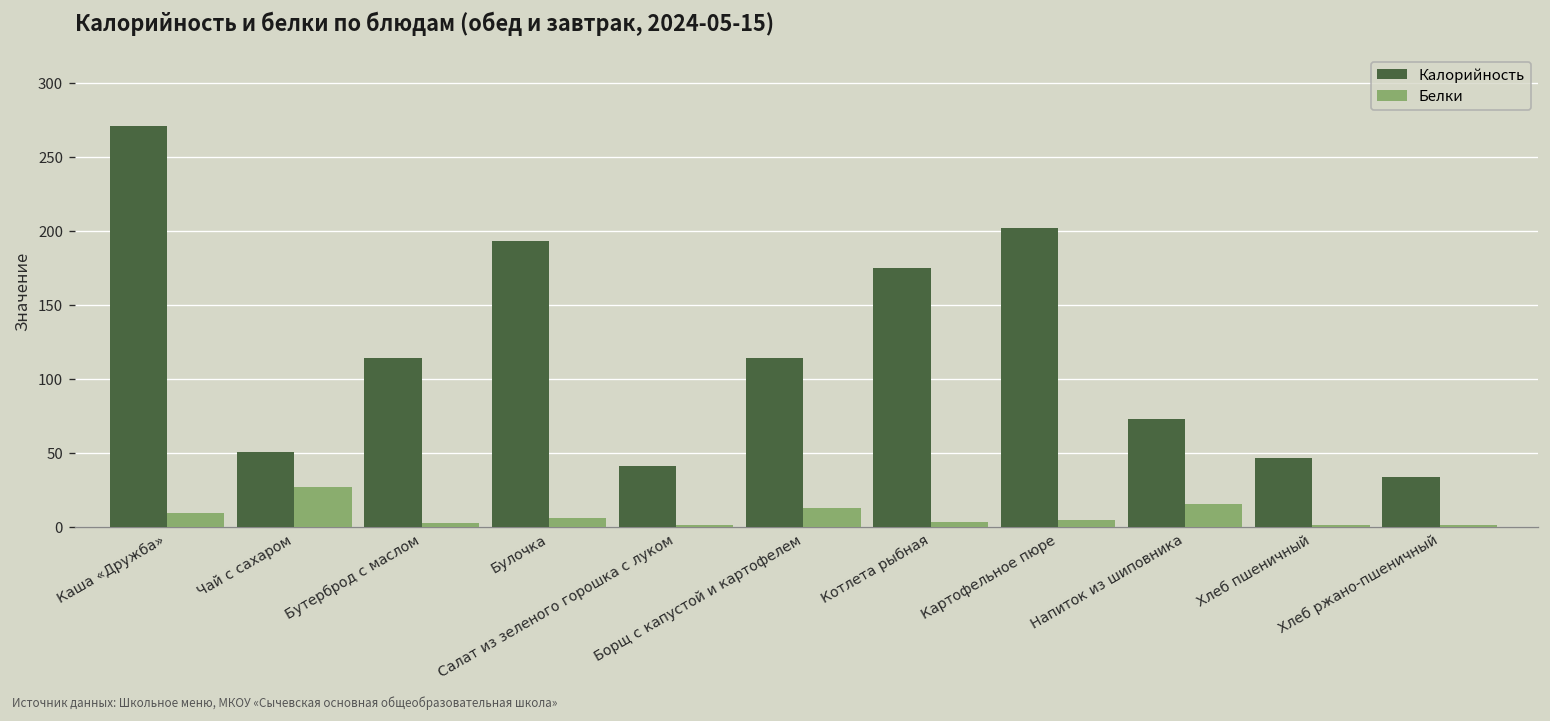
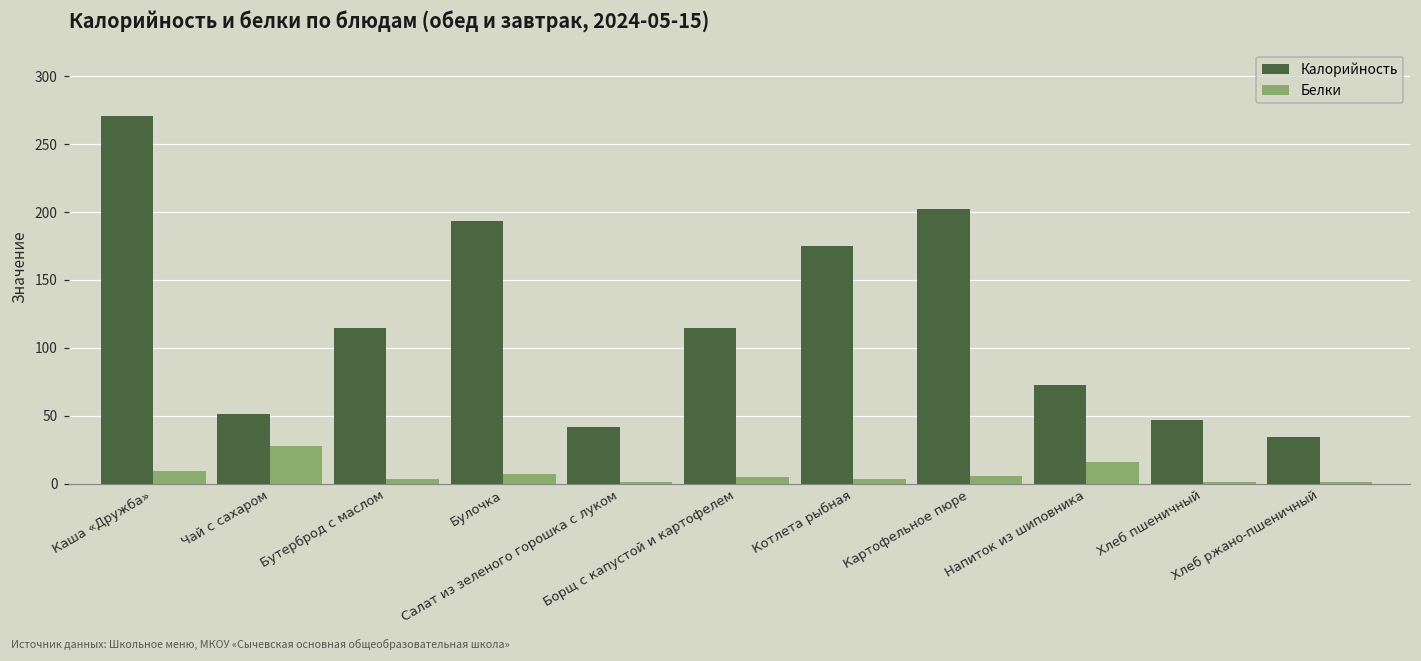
  {
    "Калорийность": {
      "Каша «Дружба»": 271,
      "Чай с сахаром": 51,
      "Бутерброд с маслом": 115,
      "Булочка": 193,
      "Салат из зеленого горошка с луком": 42,
      "Борщ с капустой и картофелем": 114,
      "Котлета рыбная": 175,
      "Картофельное пюре": 202,
      "Напиток из шиповника": 73,
      "Хлеб пшеничный": 47,
      "Хлеб ржано-пшеничный": 34
    },
    "Белки": {
      "Каша «Дружба»": 9,
      "Чай с сахаром": 27,
      "Бутерброд с маслом": 3,
      "Булочка": 7,
-     "Борщ с капустой и картофелем": 13,
+     "Борщ с капустой и картофелем": 5,
      "Котлета рыбная": 4,
      "Картофельное пюре": 5,
      "Напиток из шиповника": 16
    }
  }
